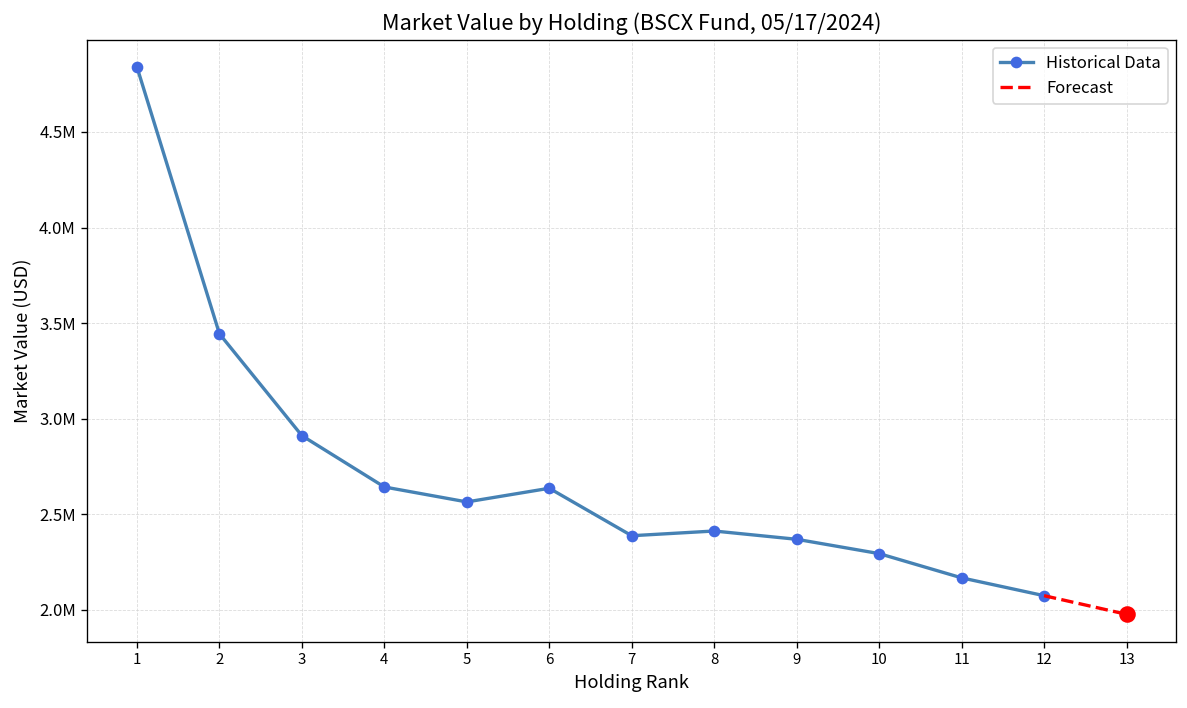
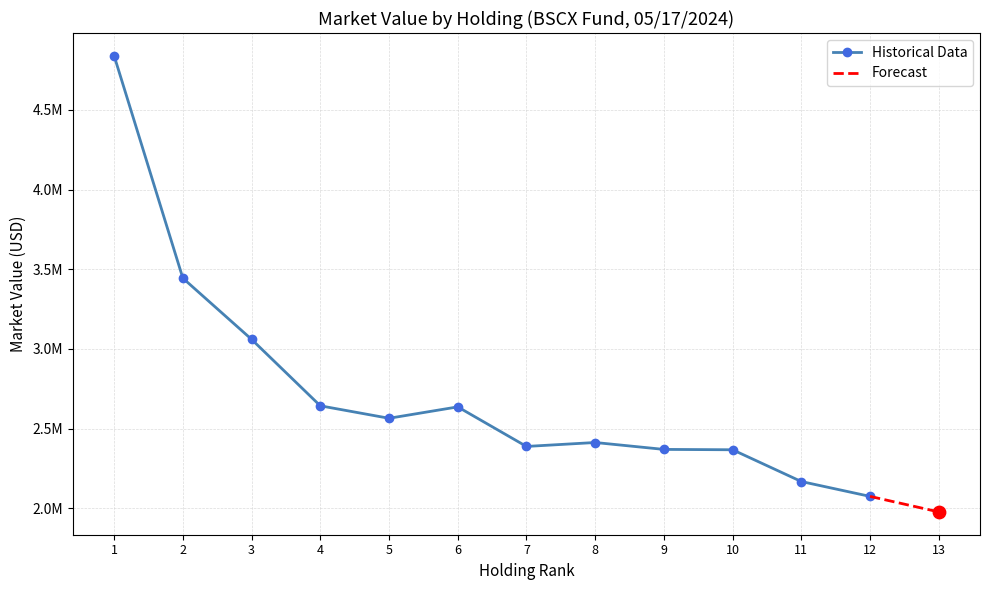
  {
    "Historical Data": {
      "1": 4840000,
      "2": 3440000,
-     "3": 2910000,
+     "3": 3060000,
      "4": 2640000,
      "5": 2560000,
      "6": 2640000,
      "7": 2390000,
      "8": 2410000,
      "9": 2370000,
-     "10": 2290000,
+     "10": 2370000,
      "11": 2170000
    }
  }
